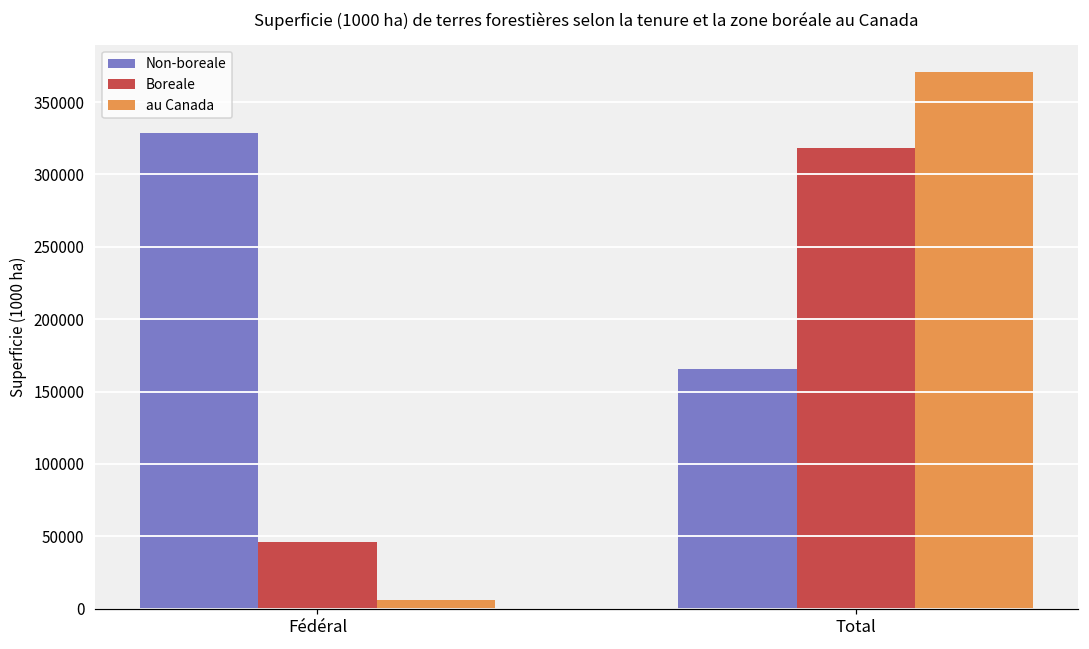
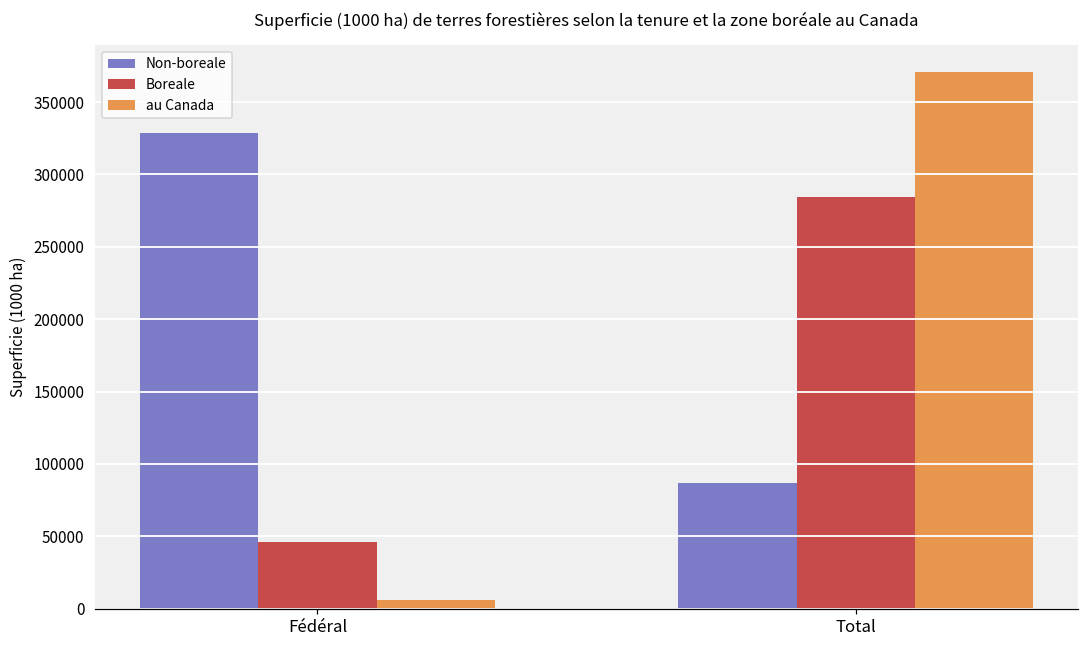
  {
    "Non-boreale": {
      "Fédéral": 329000,
-     "Total": 165000
+     "Total": 87000
    },
    "Boreale": {
      "Fédéral": 46000,
-     "Total": 318000
+     "Total": 284000
    },
    "au Canada": {
      "Fédéral": 6000,
      "Total": 371000
    }
  }
